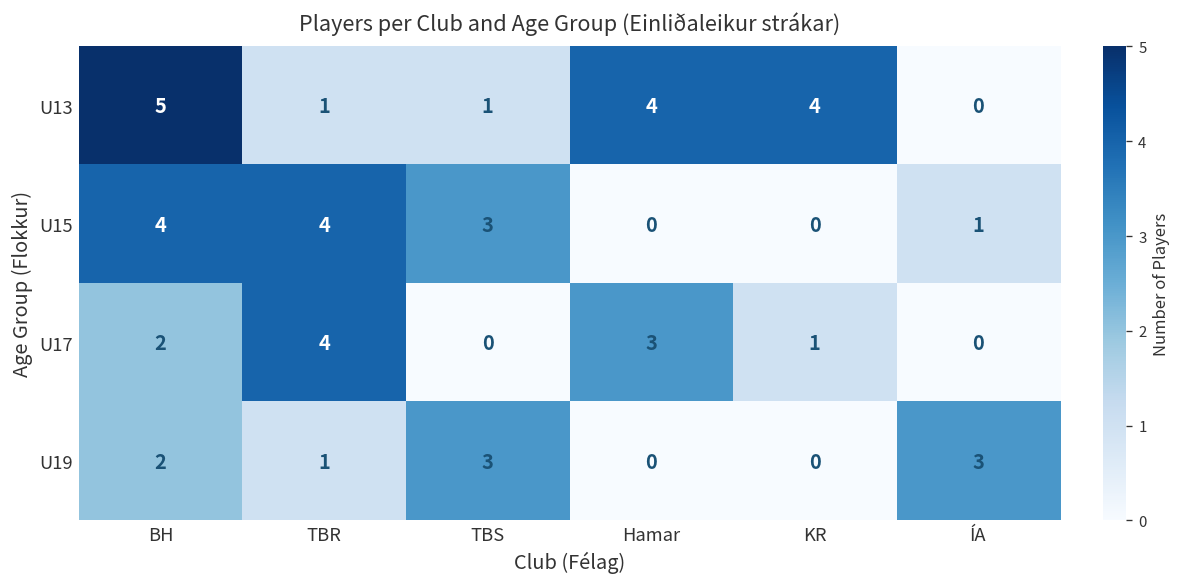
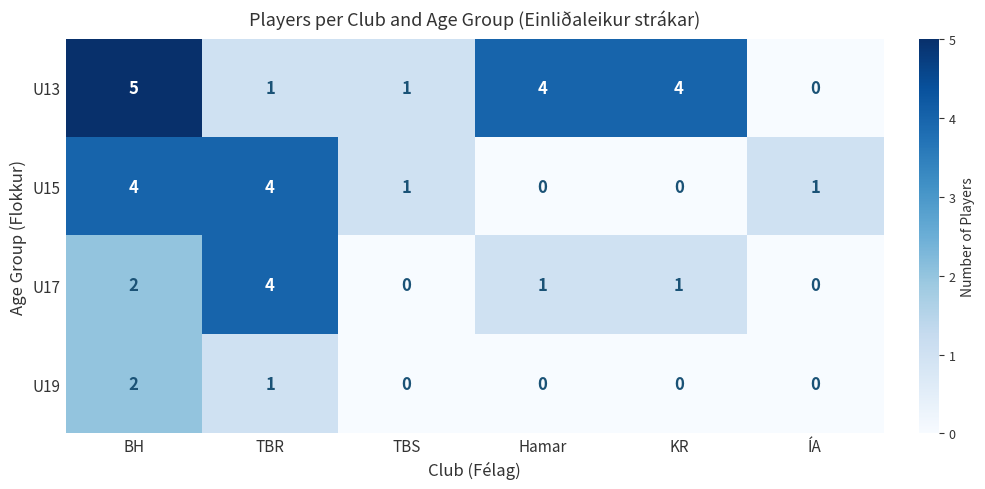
  {
    "U13": {
      "BH": 5,
      "TBR": 1,
      "TBS": 1,
      "Hamar": 4,
      "KR": 4,
      "ÍA": 0
    },
    "U15": {
      "BH": 4,
      "TBR": 4,
-     "TBS": 3,
+     "TBS": 1,
      "Hamar": 0,
      "KR": 0,
      "ÍA": 1
    },
    "U17": {
      "BH": 2,
      "TBR": 4,
      "TBS": 0,
-     "Hamar": 3,
+     "Hamar": 1,
      "KR": 1,
      "ÍA": 0
    },
    "U19": {
      "BH": 2,
      "TBR": 1,
-     "TBS": 3,
+     "TBS": 0,
      "Hamar": 0,
      "KR": 0,
-     "ÍA": 3
+     "ÍA": 0
    }
  }
